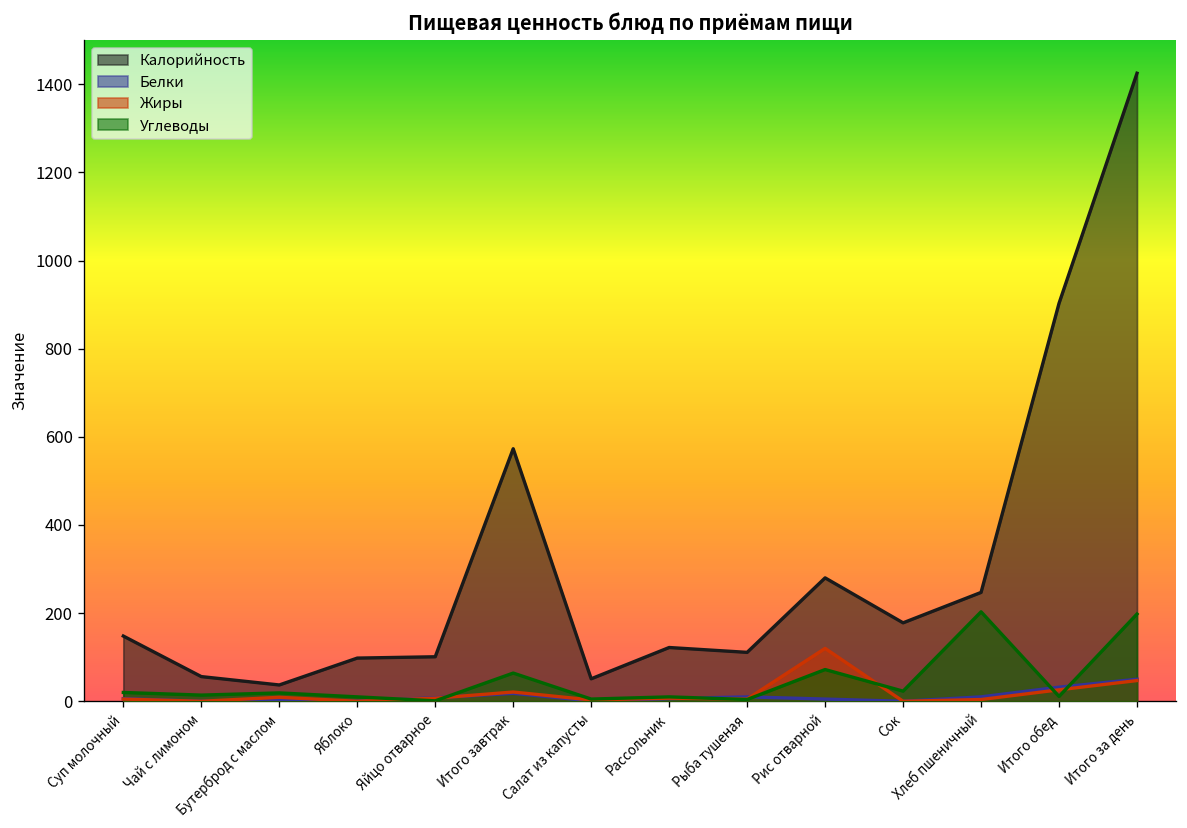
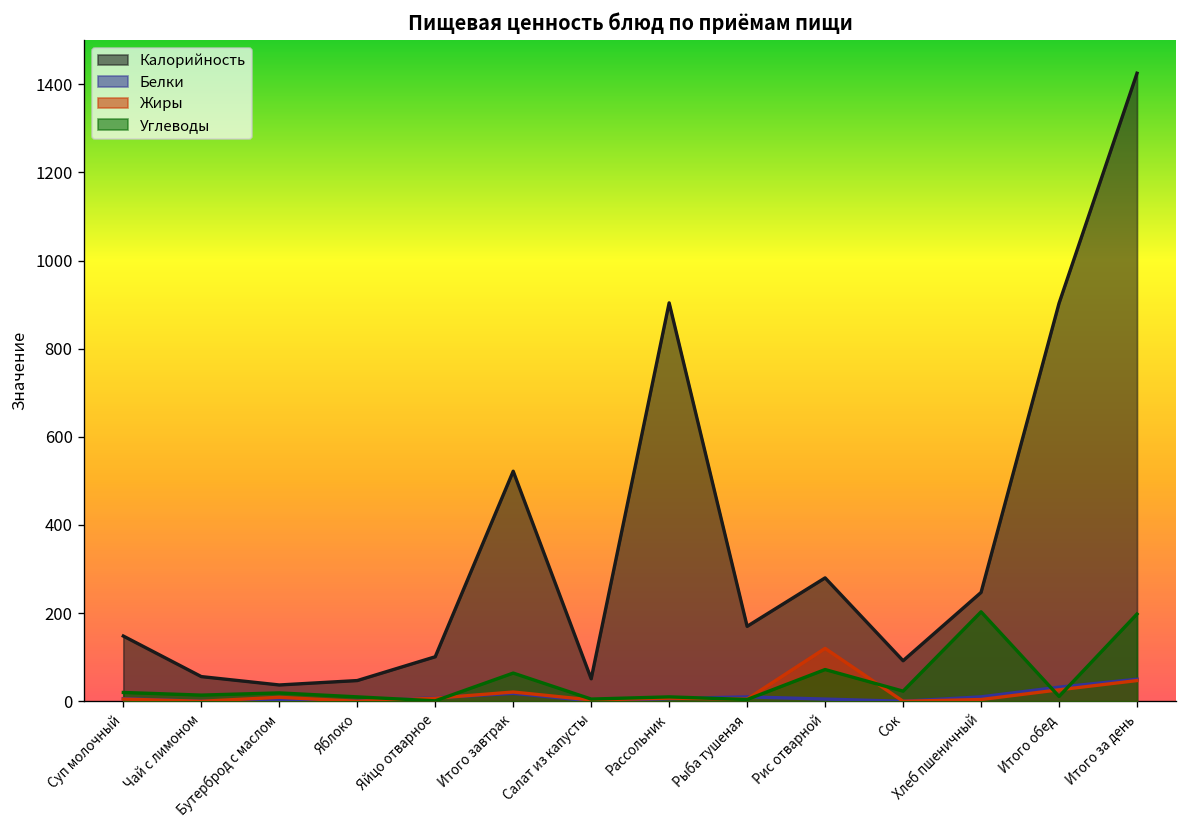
  {
    "Калорийность": {
      "Суп молочный": 150,
      "Чай с лимоном": 60,
      "Бутерброд с маслом": 40,
-     "Яблоко": 100,
+     "Яблоко": 50,
      "Яйцо отварное": 100,
-     "Итого завтрак": 570,
+     "Итого завтрак": 520,
      "Салат из капусты": 50,
-     "Рассольник": 120,
-     "Рыба тушеная": 110,
+     "Рассольник": 900,
+     "Рыба тушеная": 170,
      "Рис отварной": 280,
-     "Сок": 180,
+     "Сок": 90,
      "Хлеб пшеничный": 250,
      "Итого обед": 900,
      "Итого за день": 1430
    },
    "Белки": {
      "Рис отварной": 10
    },
    "Жиры": {
      "Рис отварной": 120
    },
    "Углеводы": {
      "Суп молочный": 20,
      "Чай с лимоном": 10,
      "Бутерброд с маслом": 20,
      "Яблоко": 10,
      "Итого завтрак": 60,
      "Рис отварной": 70,
      "Сок": 20,
      "Хлеб пшеничный": 200,
      "Итого обед": 10,
      "Итого за день": 200
    }
  }
